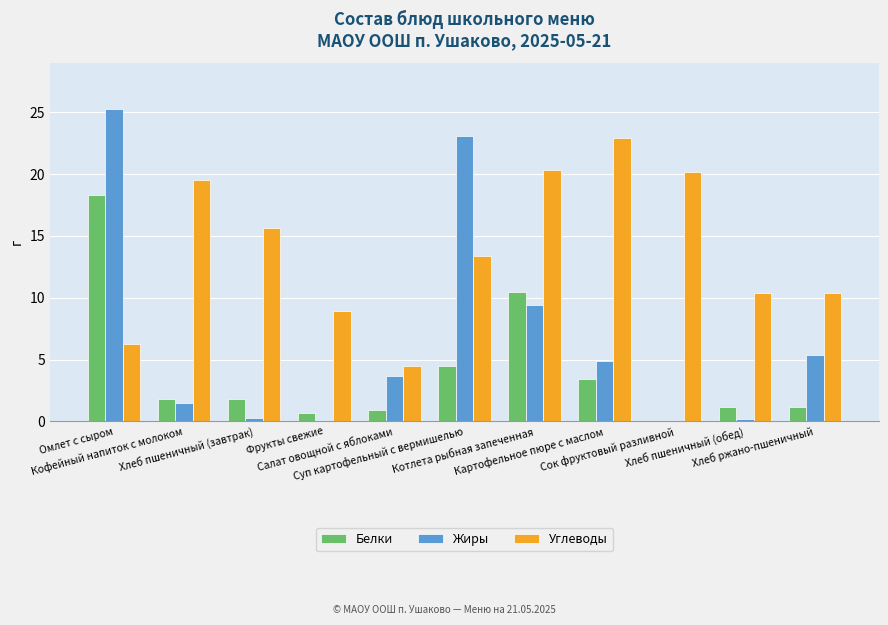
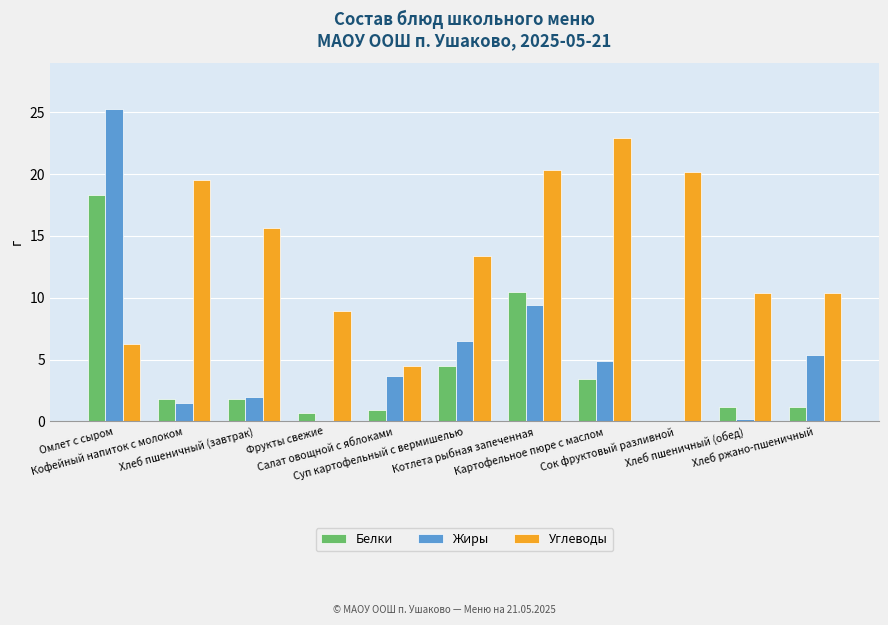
  {
    "Белки": {
      "Омлет с сыром": 18.3,
      "Кофейный напиток с молоком": 1.8,
      "Хлеб пшеничный (завтрак)": 1.8,
      "Фрукты свежие": 0.7,
      "Салат овощной с яблоками": 0.9,
      "Суп картофельный с вермишелью": 4.5,
      "Котлета рыбная запеченная": 10.4,
      "Картофельное пюре с маслом": 3.4,
      "Сок фруктовый разливной": 0.0,
      "Хлеб пшеничный (обед)": 1.2,
      "Хлеб ржано-пшеничный": 1.2
    },
    "Жиры": {
      "Омлет с сыром": 25.2,
      "Кофейный напиток с молоком": 1.5,
-     "Хлеб пшеничный (завтрак)": 0.3,
+     "Хлеб пшеничный (завтрак)": 2.0,
      "Салат овощной с яблоками": 3.7,
-     "Суп картофельный с вермишелью": 23.1,
+     "Суп картофельный с вермишелью": 6.5,
      "Котлета рыбная запеченная": 9.4,
      "Картофельное пюре с маслом": 4.9,
      "Сок фруктовый разливной": 0.0,
      "Хлеб ржано-пшеничный": 5.4
    },
    "Углеводы": {
      "Омлет с сыром": 6.3,
      "Кофейный напиток с молоком": 19.5,
      "Хлеб пшеничный (завтрак)": 15.6,
      "Фрукты свежие": 9.0,
      "Салат овощной с яблоками": 4.5,
      "Суп картофельный с вермишелью": 13.4,
      "Котлета рыбная запеченная": 20.3,
      "Картофельное пюре с маслом": 22.9,
      "Сок фруктовый разливной": 20.2,
      "Хлеб пшеничный (обед)": 10.4,
      "Хлеб ржано-пшеничный": 10.4
    }
  }
